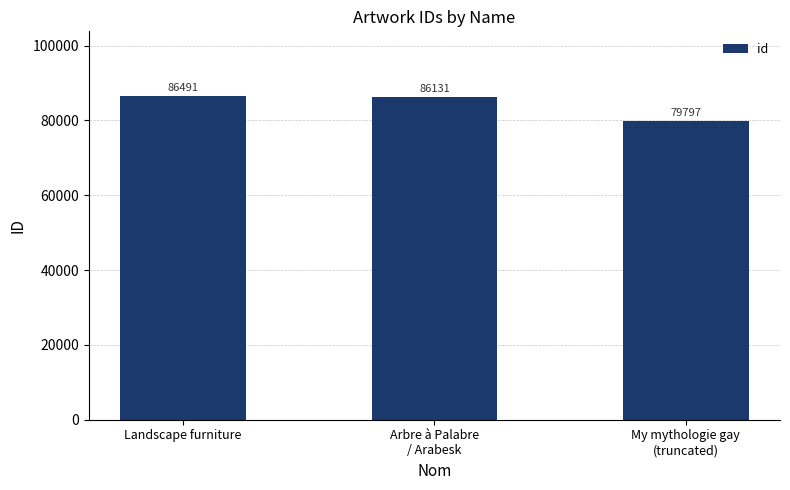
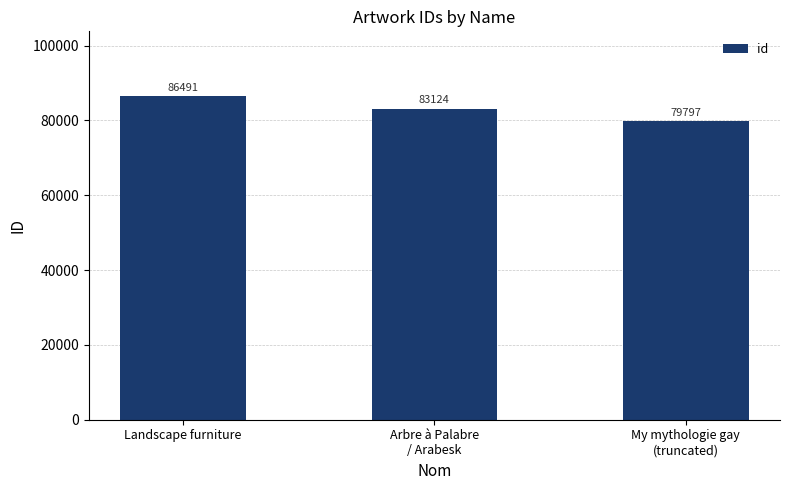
  {
    "Landscape furniture": 86491,
-   "Arbre à Palabre / Arabesk": 86131,
+   "Arbre à Palabre / Arabesk": 83124,
    "My mythologie gay (truncated)": 79797
  }
